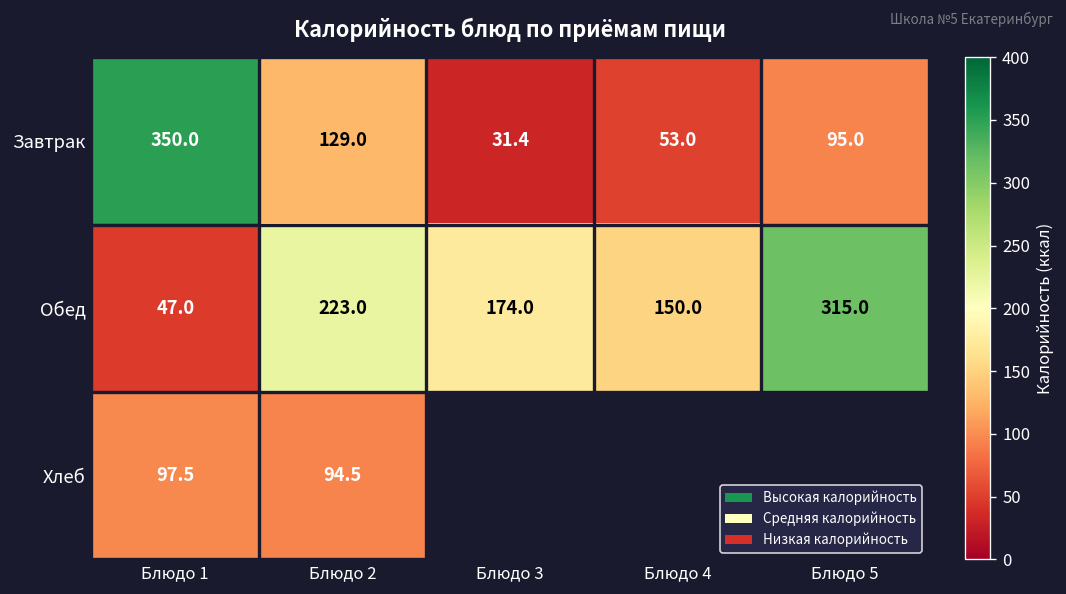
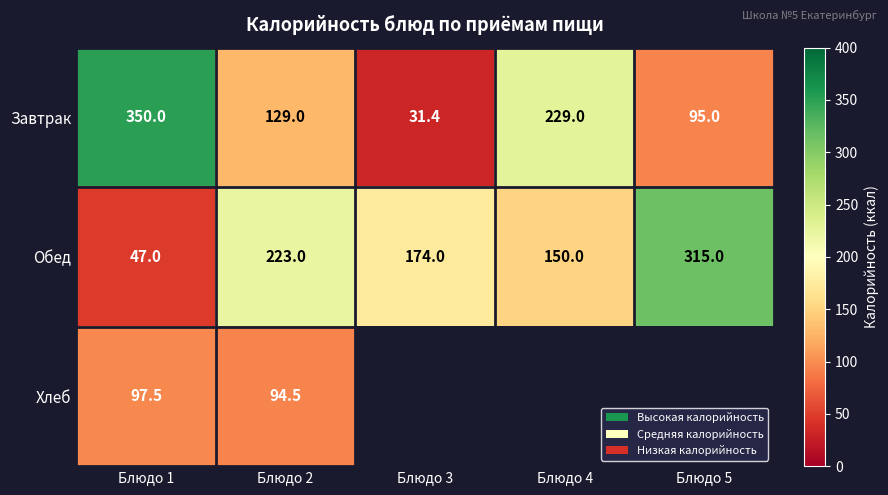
  {
    "Завтрак": {
      "Блюдо 1": 350.0,
      "Блюдо 2": 129.0,
      "Блюдо 3": 31.4,
-     "Блюдо 4": 53.0,
+     "Блюдо 4": 229.0,
      "Блюдо 5": 95.0
    },
    "Обед": {
      "Блюдо 1": 47.0,
      "Блюдо 2": 223.0,
      "Блюдо 3": 174.0,
      "Блюдо 4": 150.0,
      "Блюдо 5": 315.0
    },
    "Хлеб": {
      "Блюдо 1": 97.5,
      "Блюдо 2": 94.5
    }
  }
